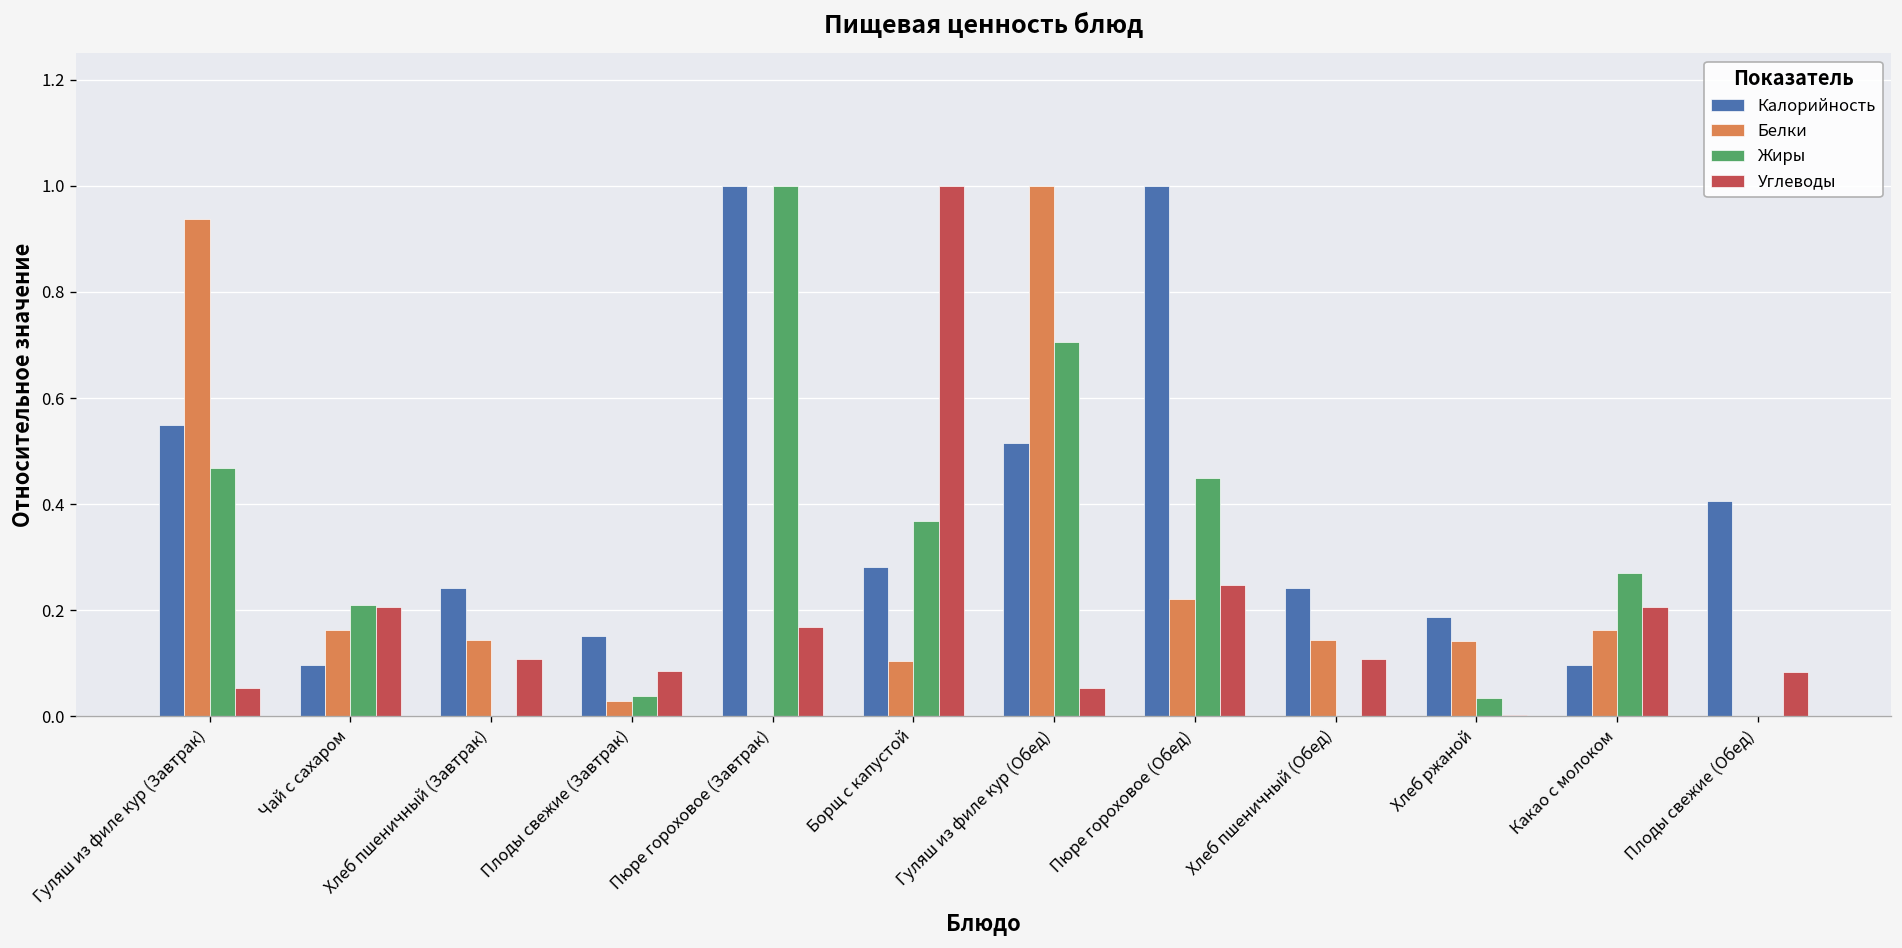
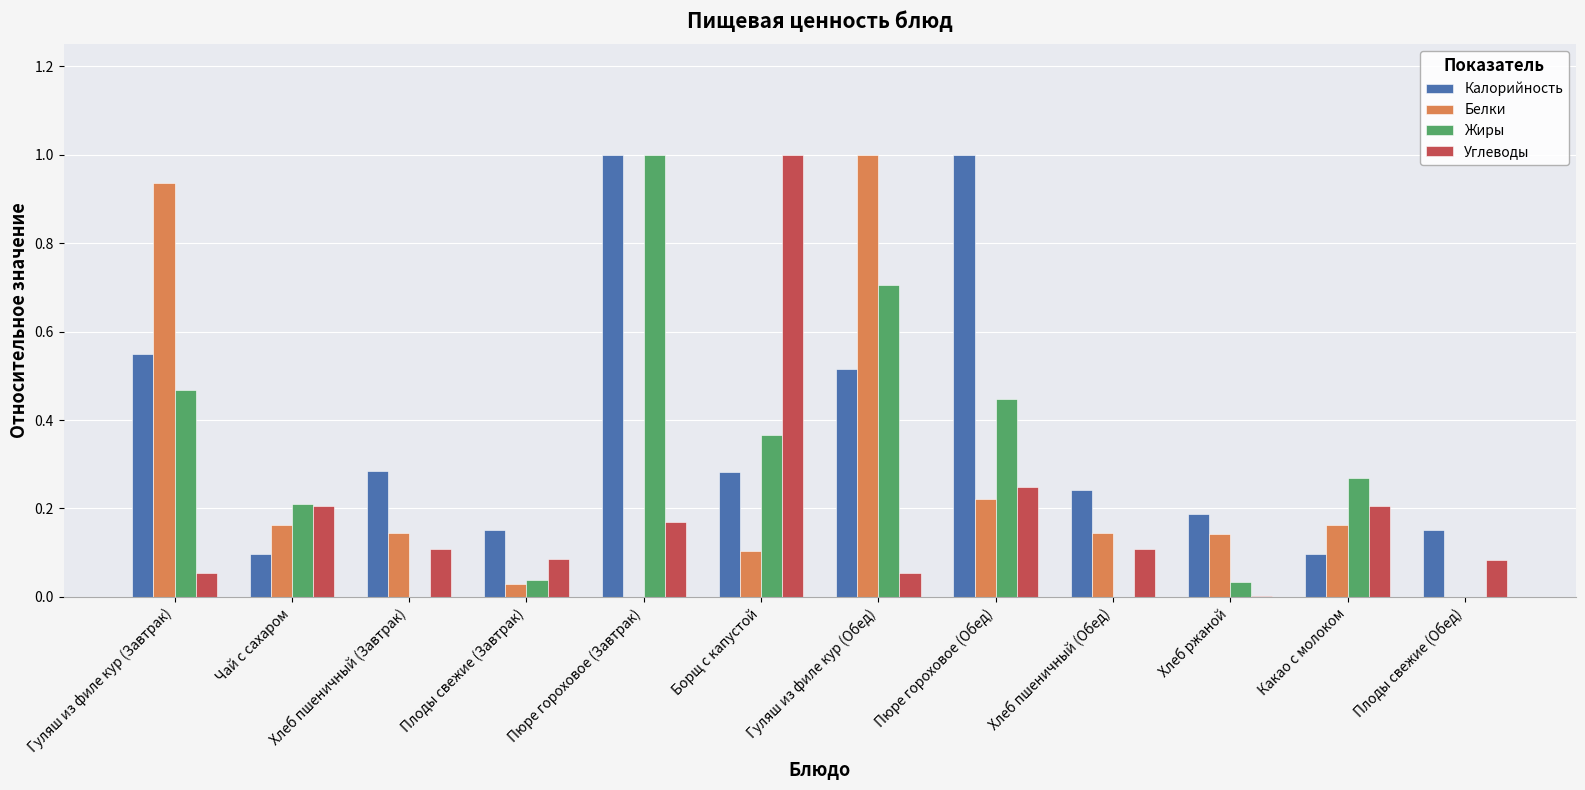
  {
    "Калорийность": {
      "Гуляш из филе кур (Завтрак)": 0.55,
      "Чай с сахаром": 0.10,
-     "Хлеб пшеничный (Завтрак)": 0.24,
+     "Хлеб пшеничный (Завтрак)": 0.29,
      "Плоды свежие (Завтрак)": 0.15,
      "Пюре гороховое (Завтрак)": 1.00,
      "Борщ с капустой": 0.28,
      "Гуляш из филе кур (Обед)": 0.52,
      "Пюре гороховое (Обед)": 1.00,
      "Хлеб пшеничный (Обед)": 0.24,
      "Хлеб ржаной": 0.19,
      "Какао с молоком": 0.10,
-     "Плоды свежие (Обед)": 0.41
+     "Плоды свежие (Обед)": 0.15
    },
    "Жиры": {
      "Гуляш из филе кур (Завтрак)": 0.47,
      "Чай с сахаром": 0.21,
      "Хлеб пшеничный (Завтрак)": 0.00,
      "Плоды свежие (Завтрак)": 0.04,
      "Пюре гороховое (Завтрак)": 1.00,
      "Борщ с капустой": 0.37,
      "Гуляш из филе кур (Обед)": 0.70,
      "Пюре гороховое (Обед)": 0.45,
      "Хлеб пшеничный (Обед)": 0.00,
      "Хлеб ржаной": 0.03,
      "Какао с молоком": 0.27,
      "Плоды свежие (Обед)": 0.00
    }
  }
